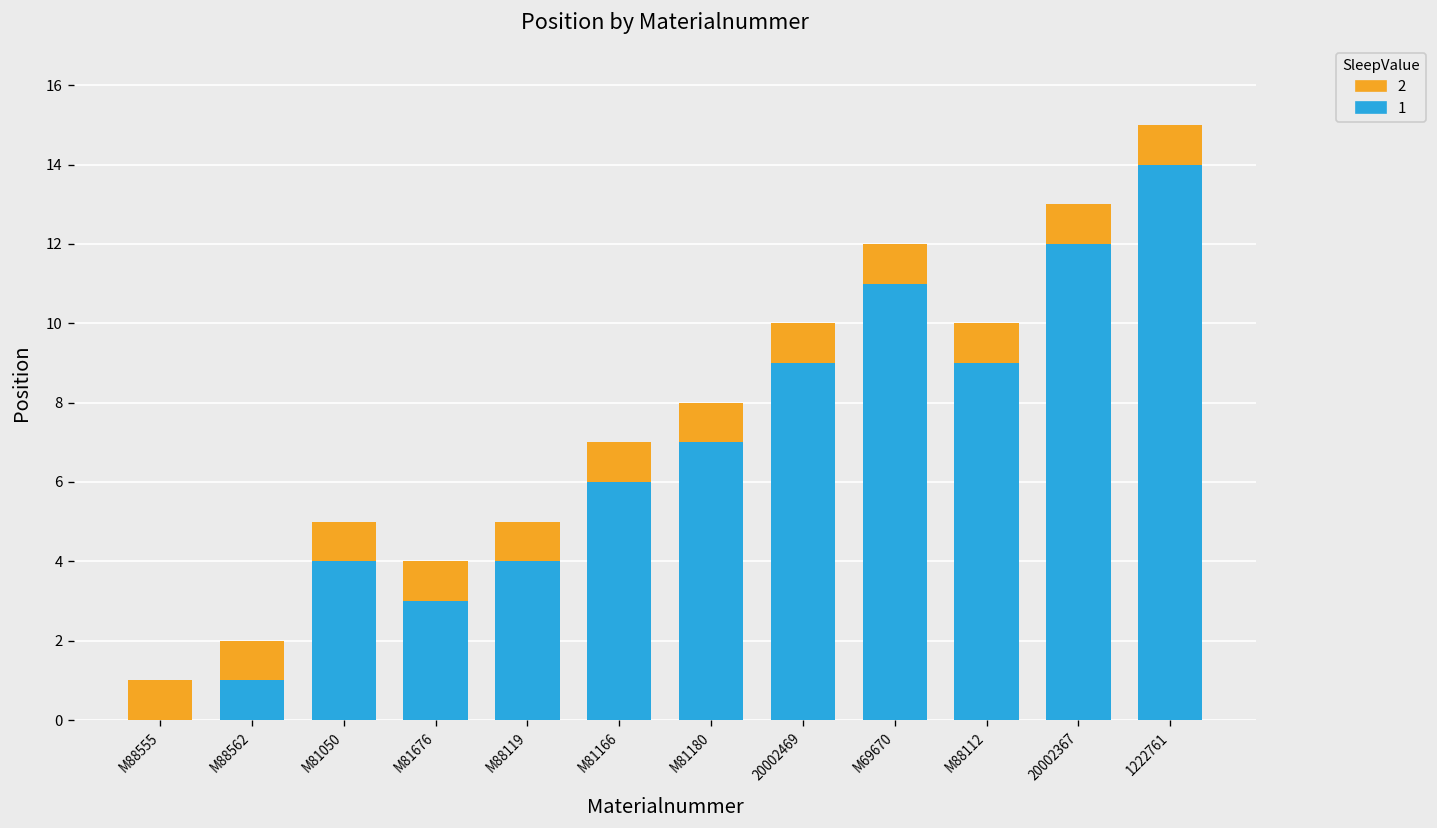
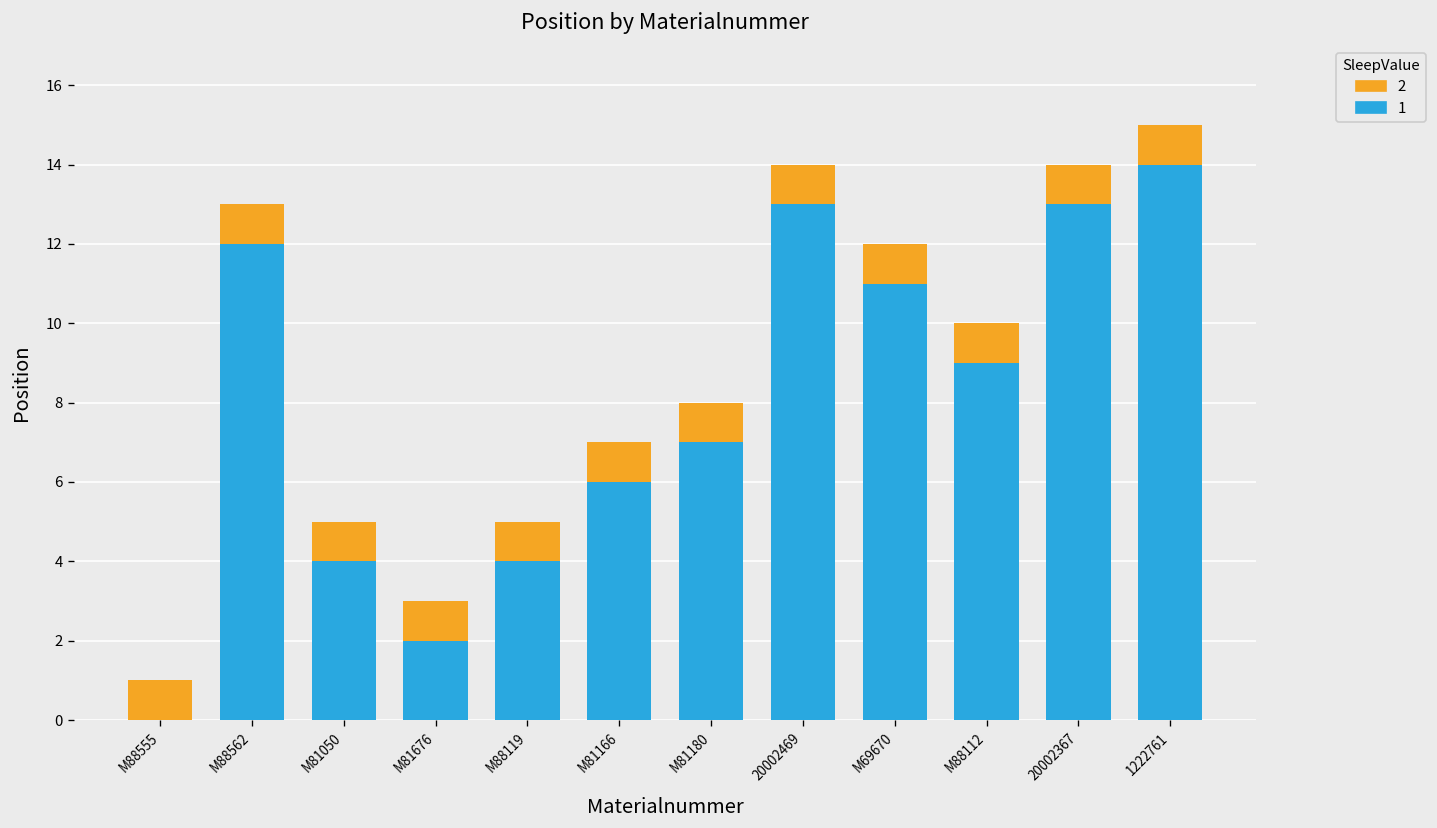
  {
    "1": {
      "M88555": 0.0,
-     "M88562": 1.0,
+     "M88562": 12.0,
      "M81050": 4.0,
-     "M81676": 3.0,
+     "M81676": 2.0,
      "M88119": 4.0,
      "M81166": 6.0,
      "M81180": 7.0,
-     "20002469": 9.0,
+     "20002469": 13.0,
      "M69670": 11.0,
      "M88112": 9.0,
-     "20002367": 12.0,
+     "20002367": 13.0,
      "1222761": 14.0
    }
  }
